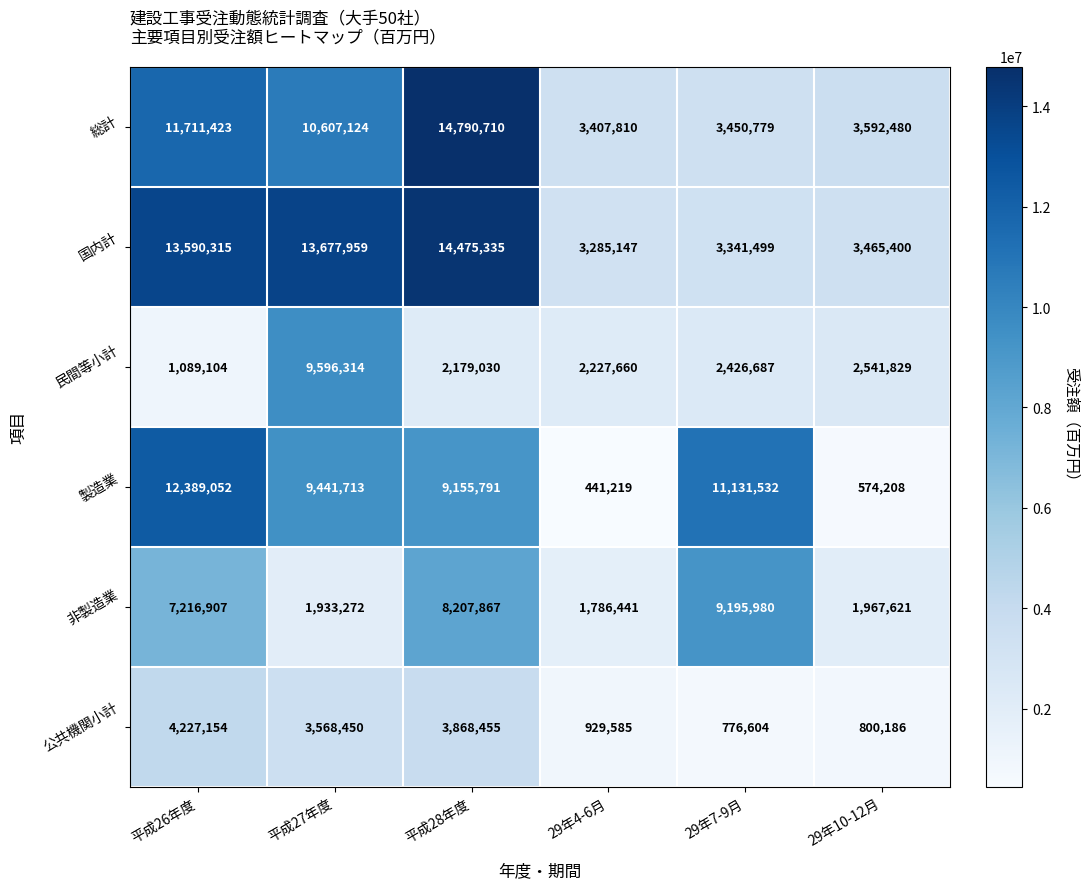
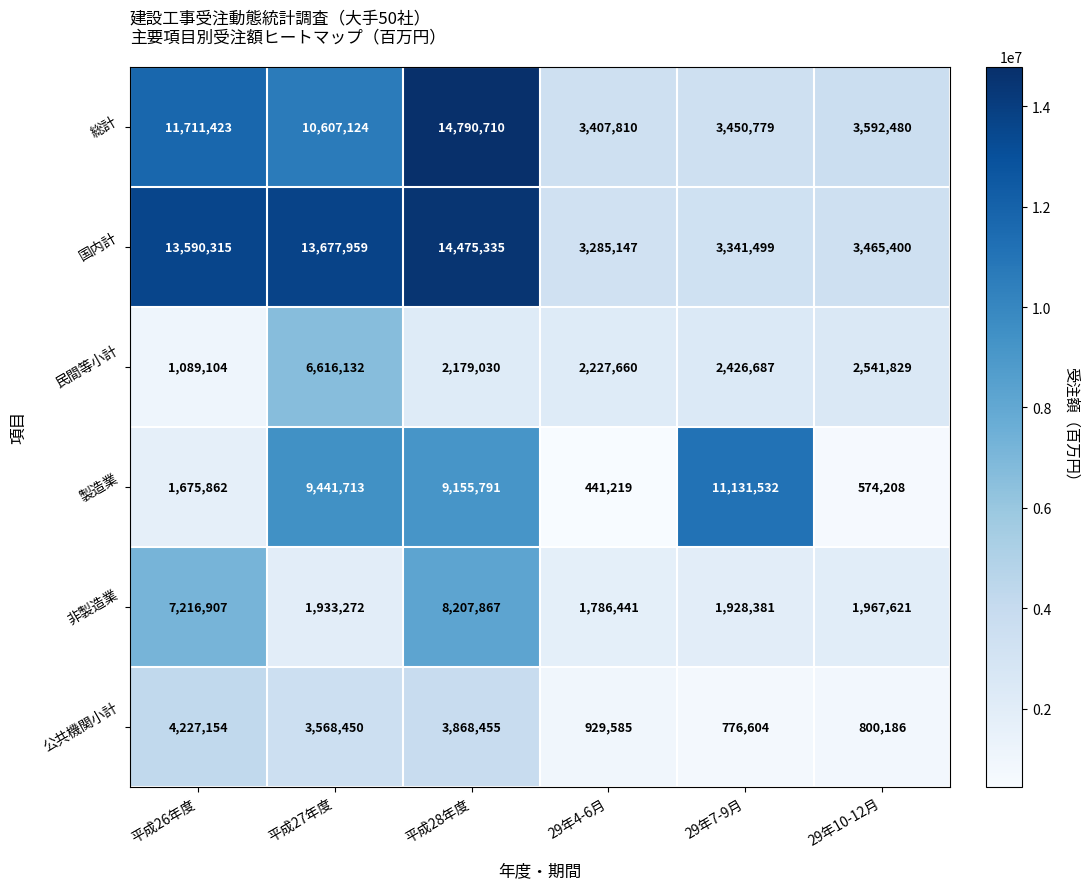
  {
    "総計": {
      "平成26年度": "11,711,423",
      "平成27年度": "10,607,124",
      "平成28年度": "14,790,710",
      "29年4-6月": "3,407,810",
      "29年7-9月": "3,450,779",
      "29年10-12月": "3,592,480"
    },
    "国内計": {
      "平成26年度": "13,590,315",
      "平成27年度": "13,677,959",
      "平成28年度": "14,475,335",
      "29年4-6月": "3,285,147",
      "29年7-9月": "3,341,499",
      "29年10-12月": "3,465,400"
    },
    "民間等小計": {
      "平成26年度": "1,089,104",
-     "平成27年度": "9,596,314",
+     "平成27年度": "6,616,132",
      "平成28年度": "2,179,030",
      "29年4-6月": "2,227,660",
      "29年7-9月": "2,426,687",
      "29年10-12月": "2,541,829"
    },
    "製造業": {
-     "平成26年度": "12,389,052",
+     "平成26年度": "1,675,862",
      "平成27年度": "9,441,713",
      "平成28年度": "9,155,791",
      "29年4-6月": "441,219",
      "29年7-9月": "11,131,532",
      "29年10-12月": "574,208"
    },
    "非製造業": {
      "平成26年度": "7,216,907",
      "平成27年度": "1,933,272",
      "平成28年度": "8,207,867",
      "29年4-6月": "1,786,441",
-     "29年7-9月": "9,195,980",
+     "29年7-9月": "1,928,381",
      "29年10-12月": "1,967,621"
    },
    "公共機関小計": {
      "平成26年度": "4,227,154",
      "平成27年度": "3,568,450",
      "平成28年度": "3,868,455",
      "29年4-6月": "929,585",
      "29年7-9月": "776,604",
      "29年10-12月": "800,186"
    }
  }
